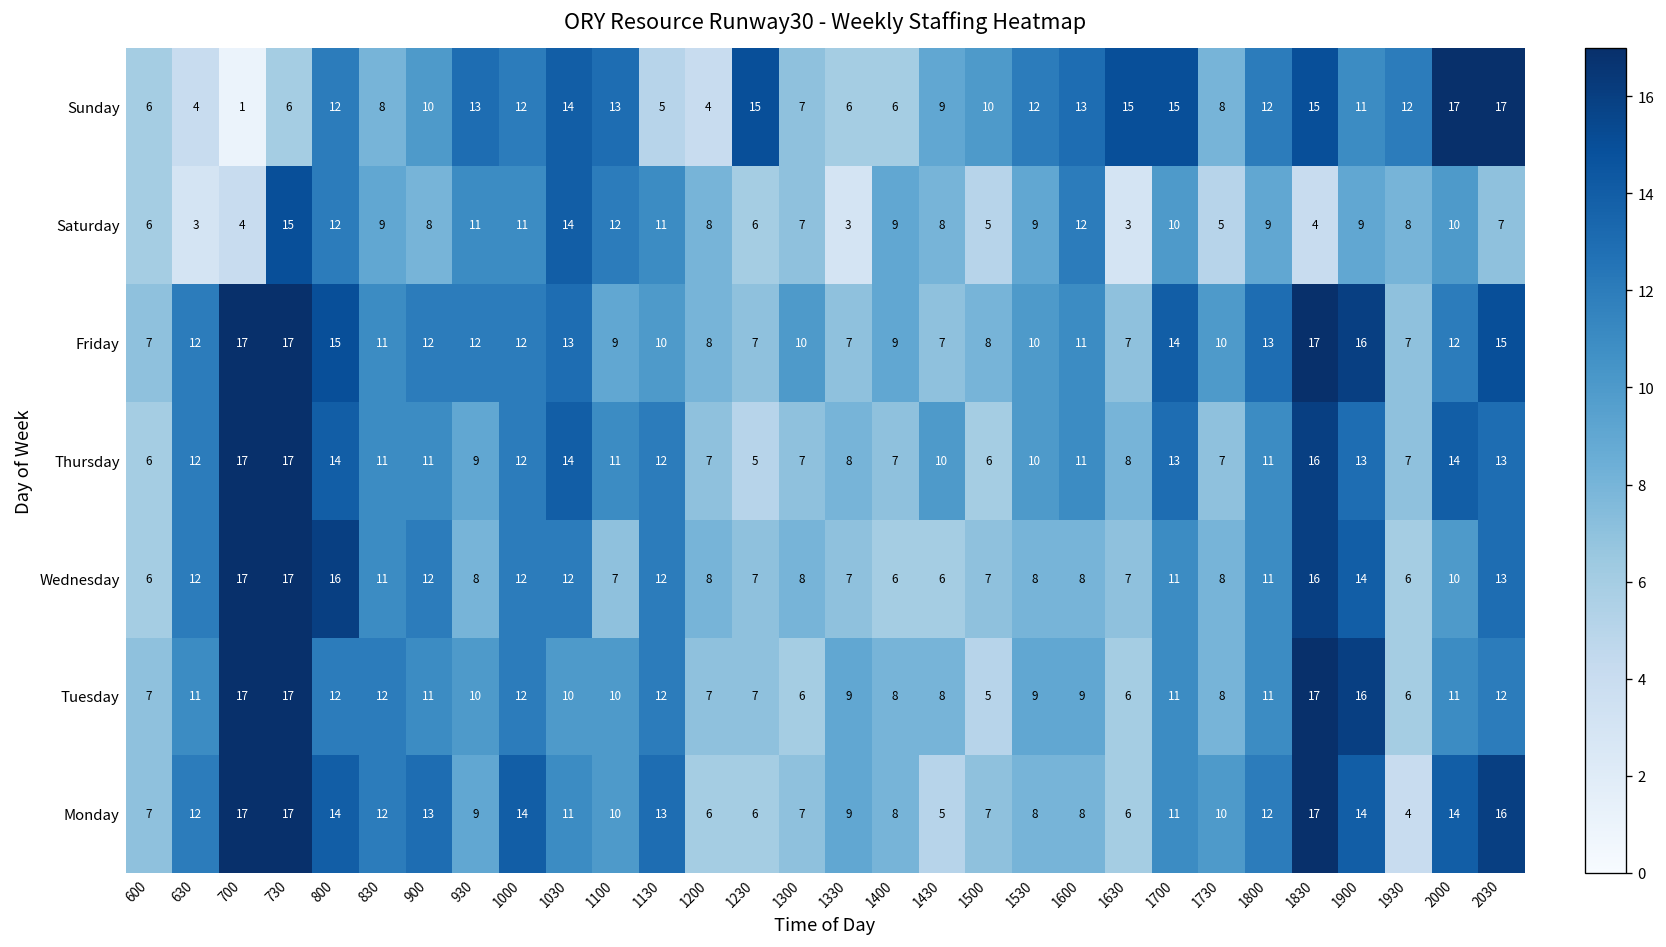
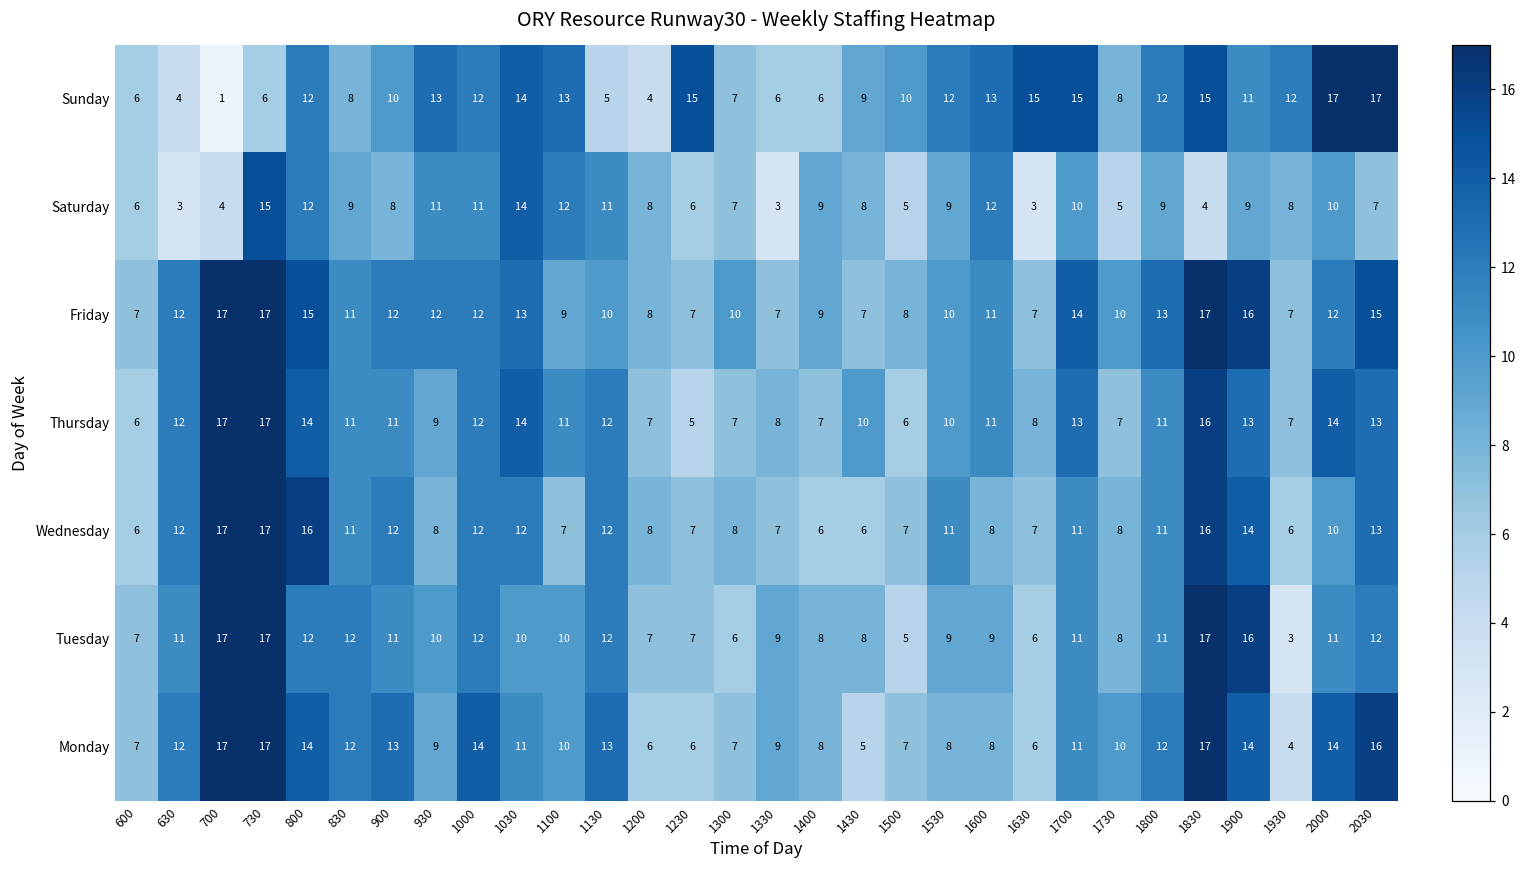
  {
    "Wednesday": {
      "600": 6,
      "630": 12,
      "700": 17,
      "730": 17,
      "800": 16,
      "830": 11,
      "900": 12,
      "930": 8,
      "1000": 12,
      "1030": 12,
      "1100": 7,
      "1130": 12,
      "1200": 8,
      "1230": 7,
      "1300": 8,
      "1330": 7,
      "1400": 6,
      "1430": 6,
      "1500": 7,
-     "1530": 8,
+     "1530": 11,
      "1600": 8,
      "1630": 7,
      "1700": 11,
      "1730": 8,
      "1800": 11,
      "1830": 16,
      "1900": 14,
      "1930": 6,
      "2000": 10,
      "2030": 13
    },
    "Tuesday": {
      "600": 7,
      "630": 11,
      "700": 17,
      "730": 17,
      "800": 12,
      "830": 12,
      "900": 11,
      "930": 10,
      "1000": 12,
      "1030": 10,
      "1100": 10,
      "1130": 12,
      "1200": 7,
      "1230": 7,
      "1300": 6,
      "1330": 9,
      "1400": 8,
      "1430": 8,
      "1500": 5,
      "1530": 9,
      "1600": 9,
      "1630": 6,
      "1700": 11,
      "1730": 8,
      "1800": 11,
      "1830": 17,
      "1900": 16,
-     "1930": 6,
+     "1930": 3,
      "2000": 11,
      "2030": 12
    }
  }
